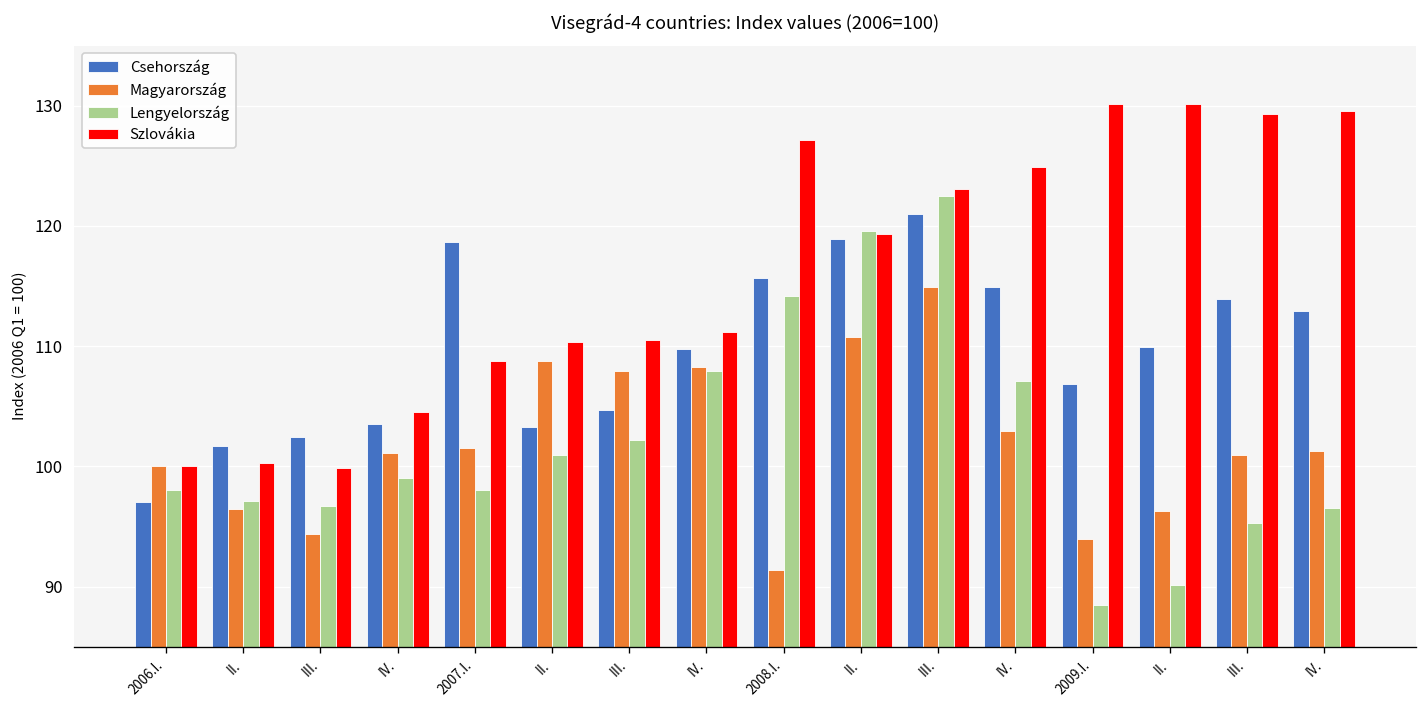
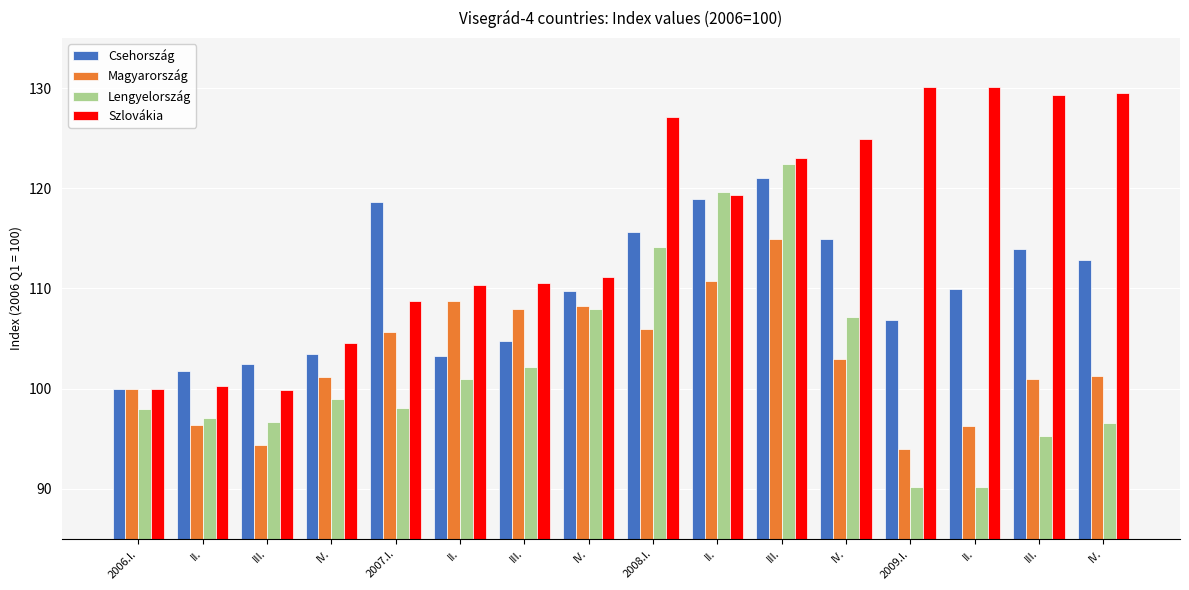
  {
    "Csehország": {
-     "2006.I.": 97,
+     "2006.I.": 100,
      "2007.I.": 118.7,
      "2008.I.": 115.7,
      "2009.I.": 107
    },
    "Magyarország": {
      "2006.I.": 100.0,
-     "2007.I.": 101.5,
-     "2008.I.": 91.4,
+     "2007.I.": 105.7,
+     "2008.I.": 105.9,
      "2009.I.": 94.0
    },
    "Lengyelország": {
      "2006.I.": 98.0,
      "2007.I.": 98.0,
      "2008.I.": 114.2,
-     "2009.I.": 88.5
+     "2009.I.": 90.2
    },
    "Szlovákia": {
      "2006.I.": 100.0,
      "2007.I.": 108.8,
      "2008.I.": 127.2,
      "2009.I.": 130.1
    }
  }
